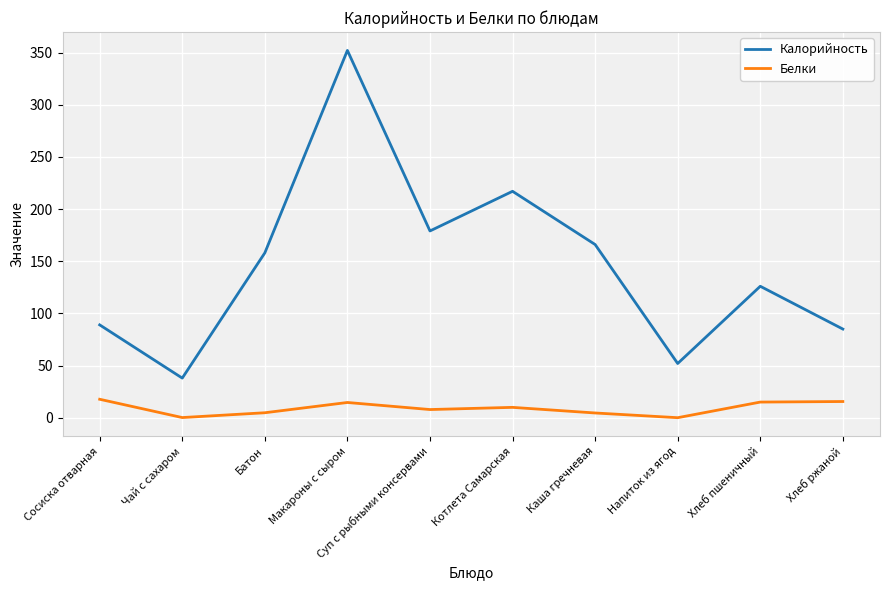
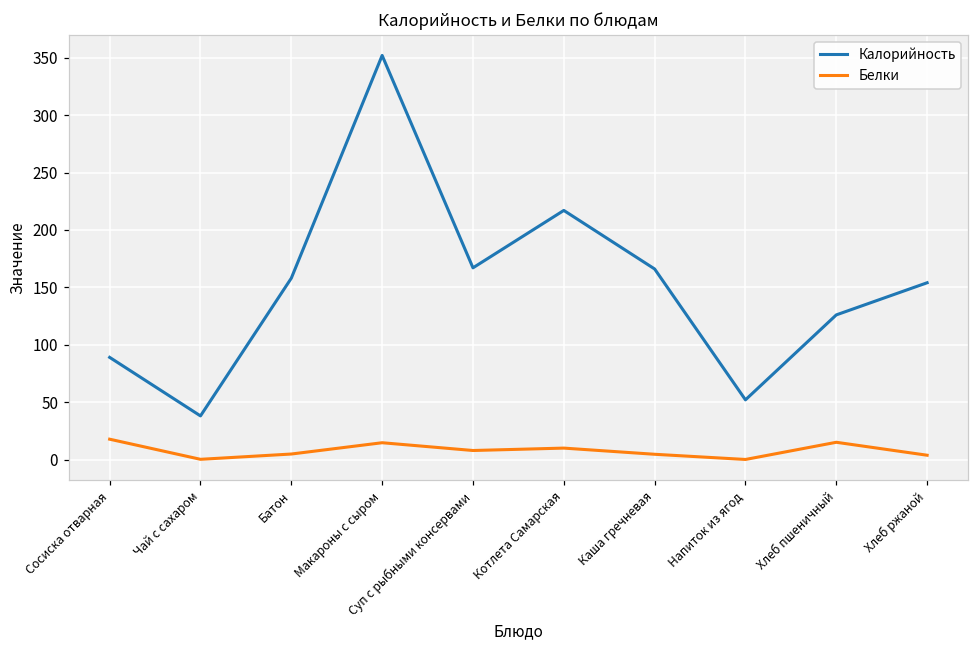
  {
    "Калорийность": {
      "Сосиска отварная": 89,
      "Чай с сахаром": 38,
      "Батон": 158,
      "Макароны с сыром": 352,
-     "Суп с рыбными консервами": 179,
+     "Суп с рыбными консервами": 167,
      "Котлета Самарская": 217,
      "Каша гречневая": 166,
      "Напиток из ягод": 52,
      "Хлеб пшеничный": 126,
-     "Хлеб ржаной": 85
+     "Хлеб ржаной": 154
    },
    "Белки": {
      "Сосиска отварная": 18,
      "Чай с сахаром": 0,
      "Батон": 5,
      "Макароны с сыром": 15,
      "Суп с рыбными консервами": 8,
      "Котлета Самарская": 10,
      "Каша гречневая": 5,
      "Напиток из ягод": 0,
      "Хлеб пшеничный": 15,
-     "Хлеб ржаной": 16
+     "Хлеб ржаной": 4
    }
  }
